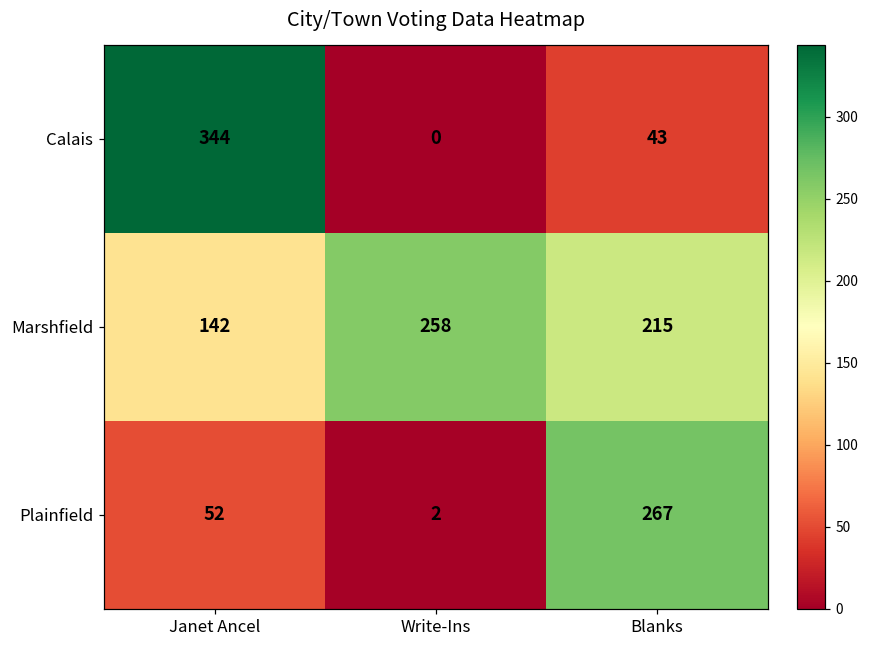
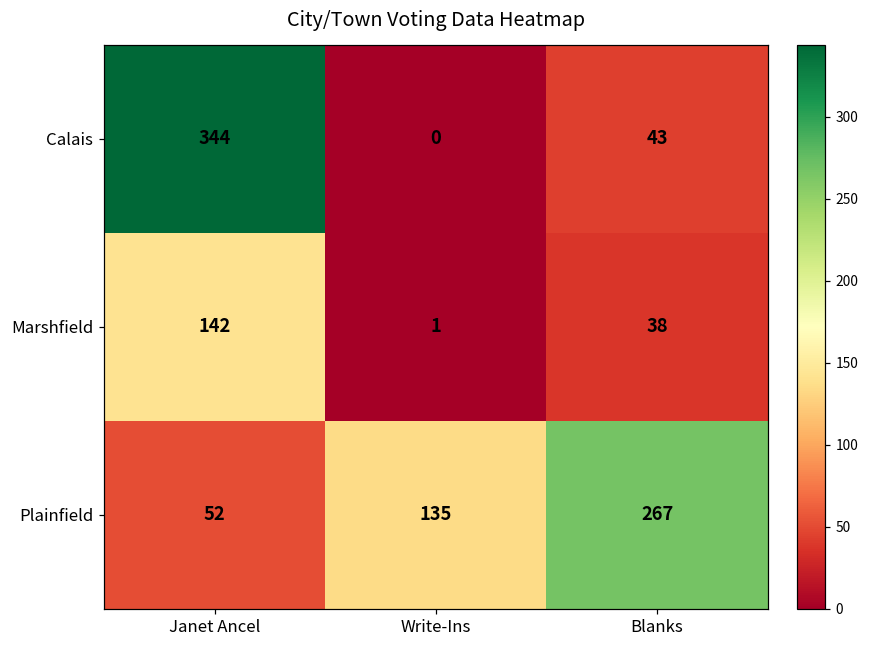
  {
    "Calais": {
      "Janet Ancel": 344,
      "Write-Ins": 0,
      "Blanks": 43
    },
    "Marshfield": {
      "Janet Ancel": 142,
-     "Write-Ins": 258,
-     "Blanks": 215
+     "Write-Ins": 1,
+     "Blanks": 38
    },
    "Plainfield": {
      "Janet Ancel": 52,
-     "Write-Ins": 2,
+     "Write-Ins": 135,
      "Blanks": 267
    }
  }
